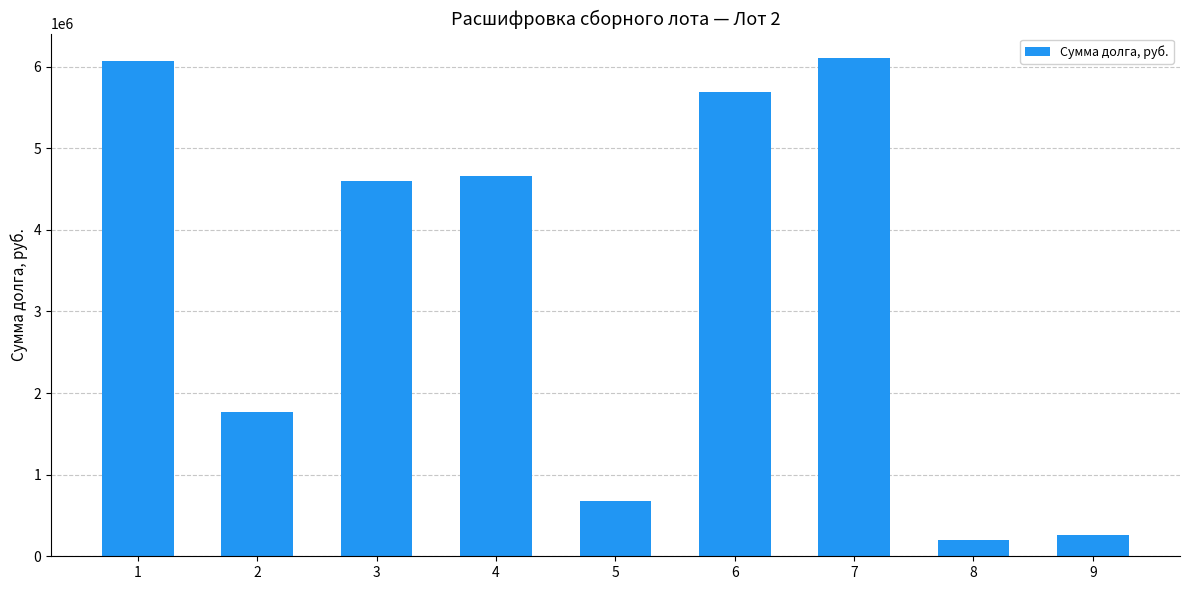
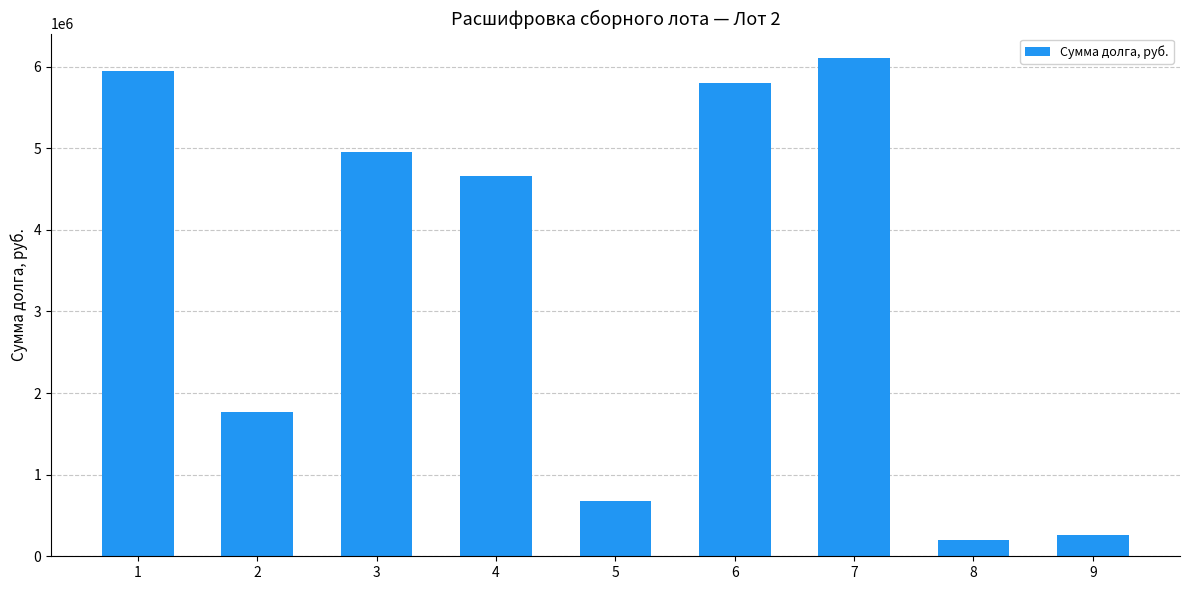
  {
-   "1": 6100000,
+   "1": 6000000,
    "2": 1800000,
-   "3": 4600000,
+   "3": 5000000,
    "4": 4700000,
    "5": 700000,
-   "6": 5700000,
+   "6": 5800000,
    "7": 6100000,
    "8": 200000,
    "9": 300000
  }
